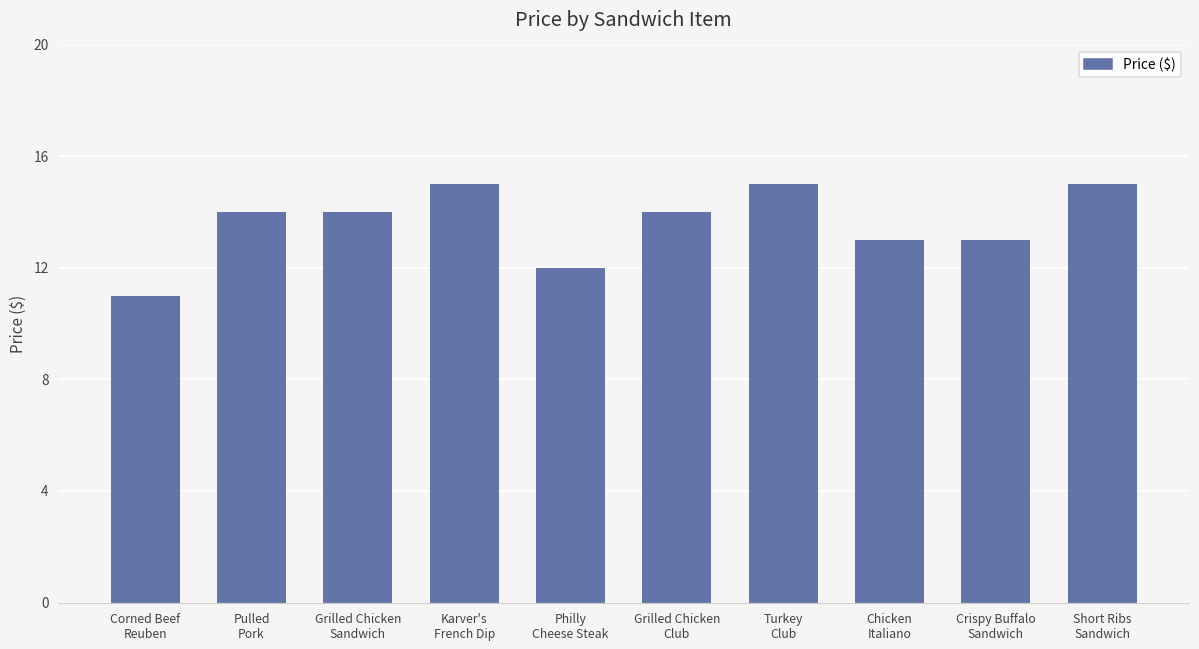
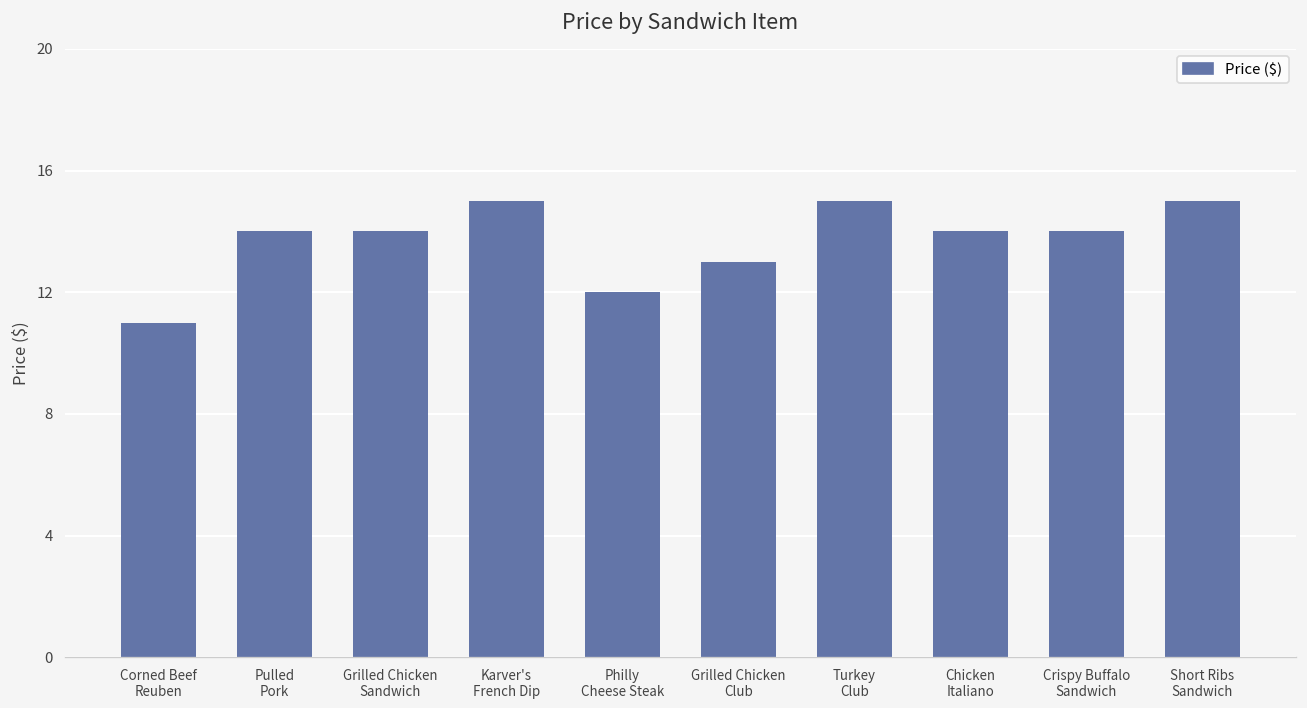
  {
    "Corned Beef Reuben": 11,
    "Pulled Pork": 14,
    "Grilled Chicken Sandwich": 14,
    "Karver's French Dip": 15,
    "Philly Cheese Steak": 12,
-   "Grilled Chicken Club": 14,
+   "Grilled Chicken Club": 13,
    "Turkey Club": 15,
-   "Chicken Italiano": 13,
-   "Crispy Buffalo Sandwich": 13,
+   "Chicken Italiano": 14,
+   "Crispy Buffalo Sandwich": 14,
    "Short Ribs Sandwich": 15
  }
